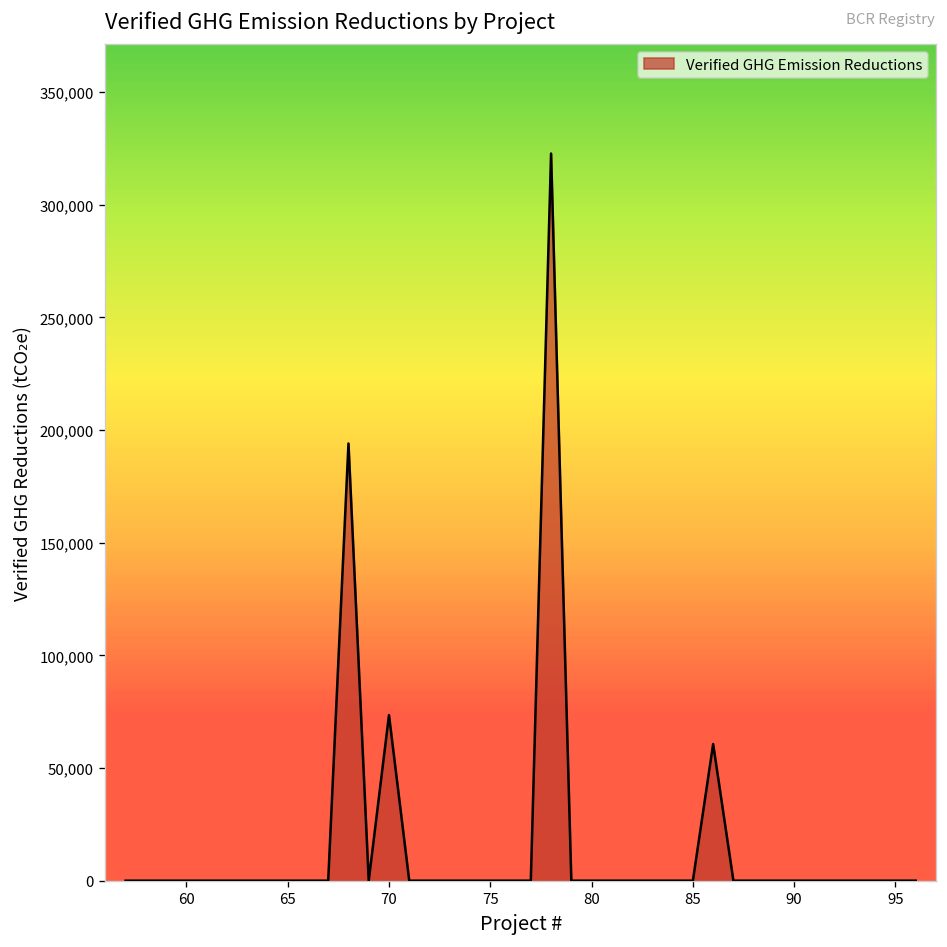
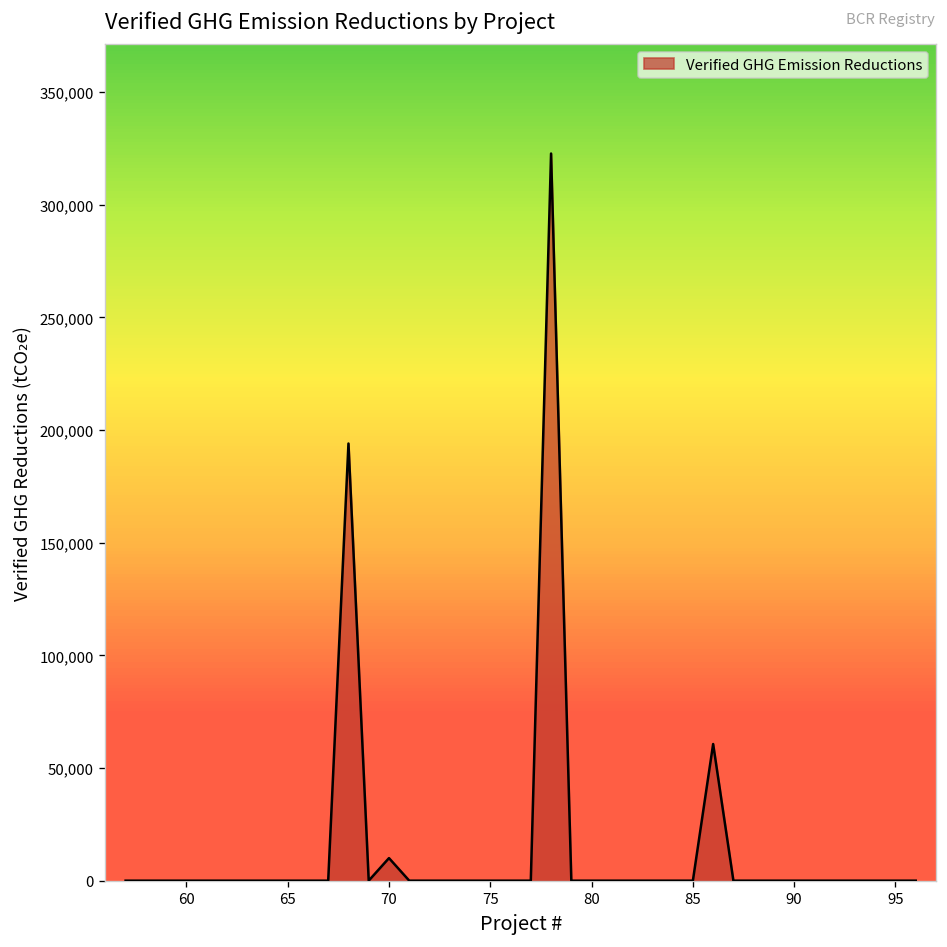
  {
    "60": "0",
    "65": "0",
-   "70": "73,000",
+   "70": "10,000",
    "75": "0",
    "80": "0",
    "85": "0",
    "90": "0",
    "95": "0"
  }
